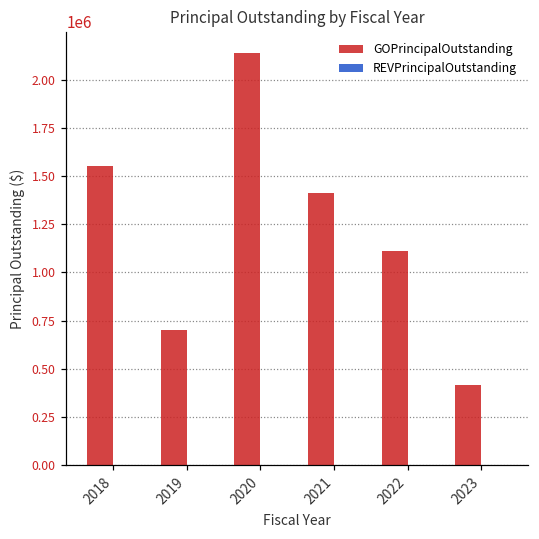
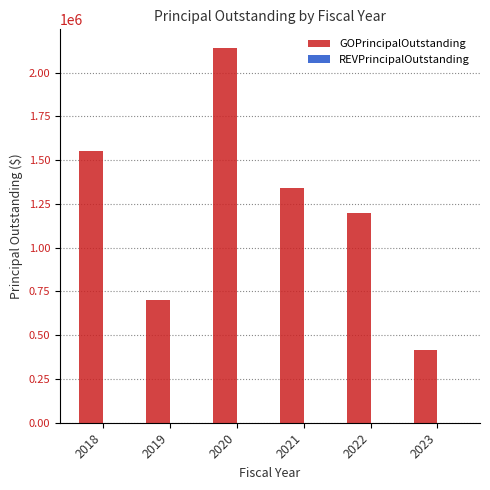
  {
    "GOPrincipalOutstanding": {
      "2018": 1550000,
      "2019": 700000,
      "2020": 2140000,
-     "2021": 1410000,
-     "2022": 1110000,
+     "2021": 1340000,
+     "2022": 1200000,
      "2023": 410000
    },
    "REVPrincipalOutstanding": {
      "2018": 0,
      "2019": 0,
      "2020": 0,
      "2021": 0,
      "2022": 0,
      "2023": 0
    }
  }
